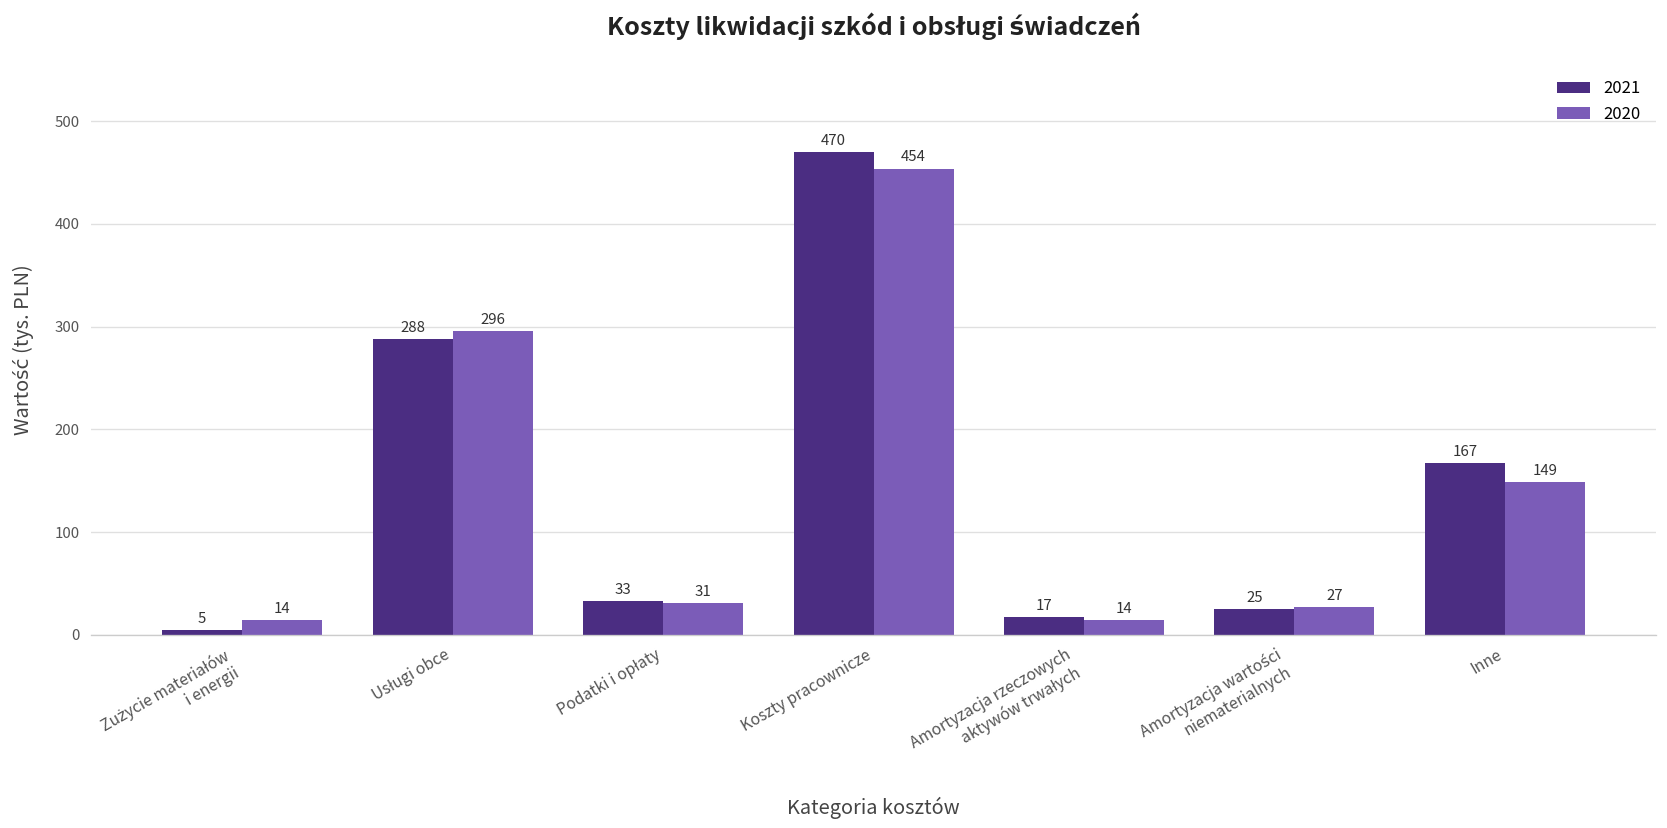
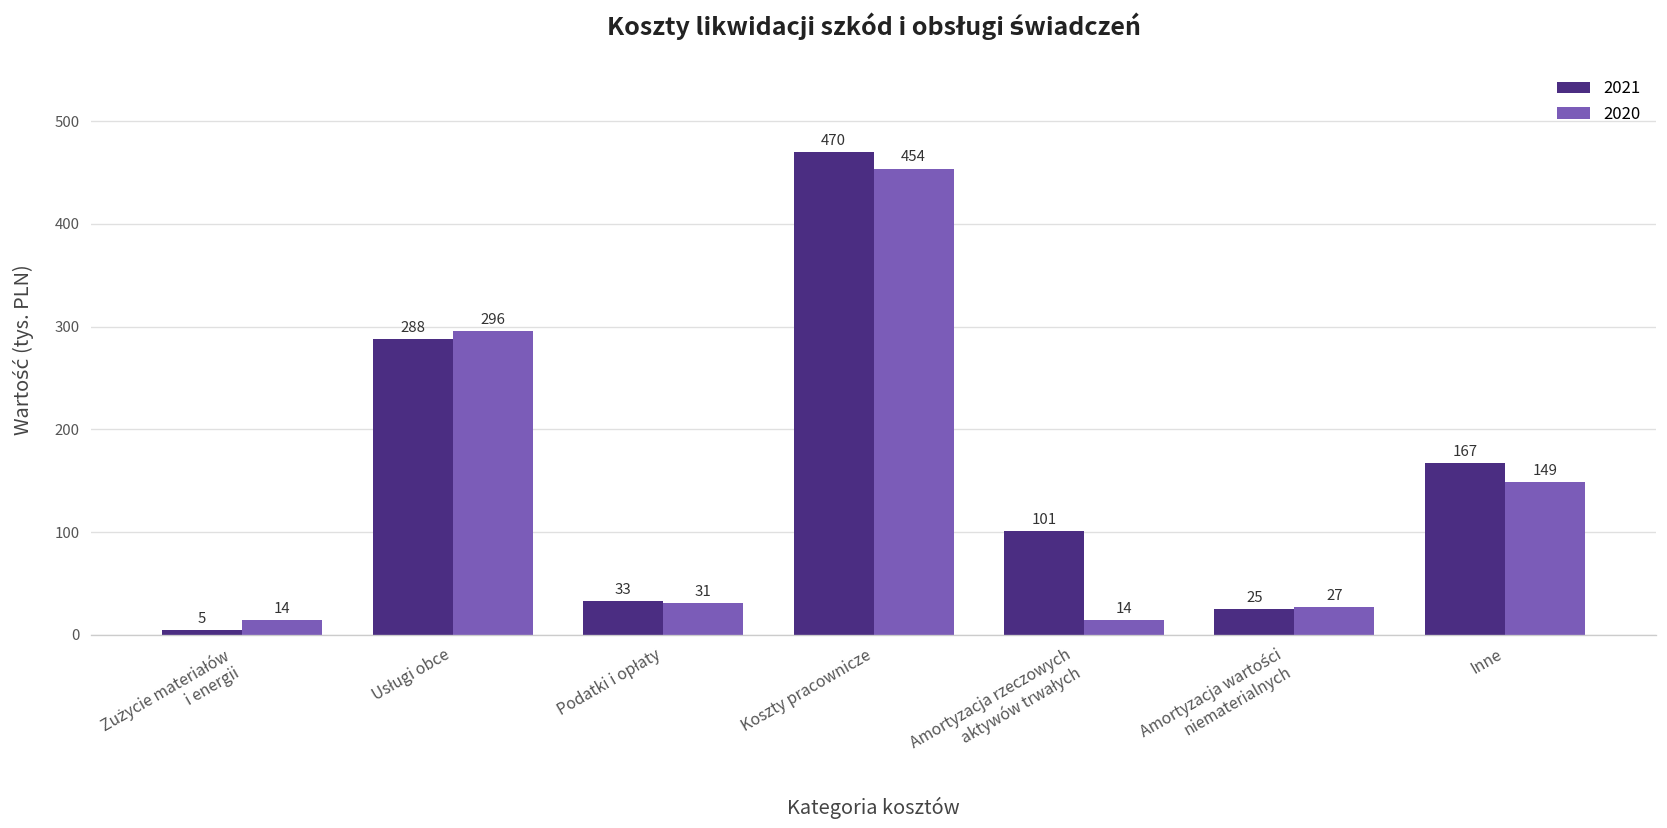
  {
    "2021": {
      "Zużycie materiałów i energii": 5,
      "Usługi obce": 288,
      "Podatki i opłaty": 33,
      "Koszty pracownicze": 470,
-     "Amortyzacja rzeczowych aktywów trwałych": 17,
+     "Amortyzacja rzeczowych aktywów trwałych": 101,
      "Amortyzacja wartości niematerialnych": 25,
      "Inne": 167
    },
    "2020": {
      "Zużycie materiałów i energii": 14,
      "Usługi obce": 296,
      "Podatki i opłaty": 31,
      "Koszty pracownicze": 454,
      "Amortyzacja rzeczowych aktywów trwałych": 14,
      "Amortyzacja wartości niematerialnych": 27,
      "Inne": 149
    }
  }
